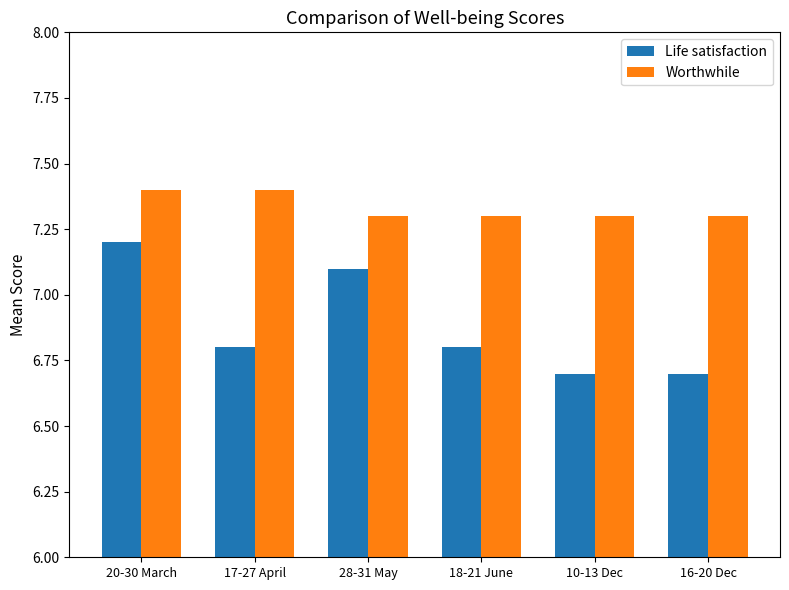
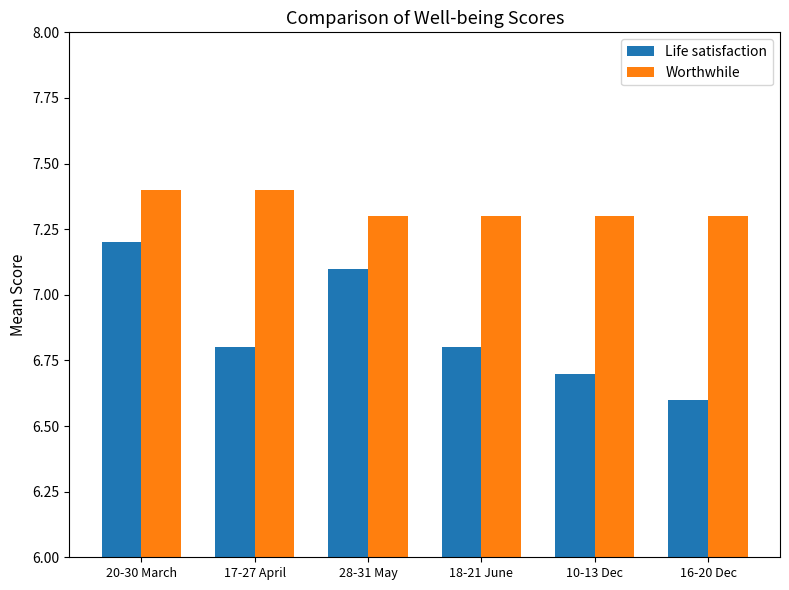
  {
    "Life satisfaction": {
      "20-30 March": 7.2,
      "17-27 April": 6.8,
      "28-31 May": 7.1,
      "18-21 June": 6.8,
      "10-13 Dec": 6.7,
-     "16-20 Dec": 6.7
+     "16-20 Dec": 6.6
    },
    "Worthwhile": {
      "20-30 March": 7.4,
      "17-27 April": 7.4,
      "28-31 May": 7.3,
      "18-21 June": 7.3,
      "10-13 Dec": 7.3,
      "16-20 Dec": 7.3
    }
  }
